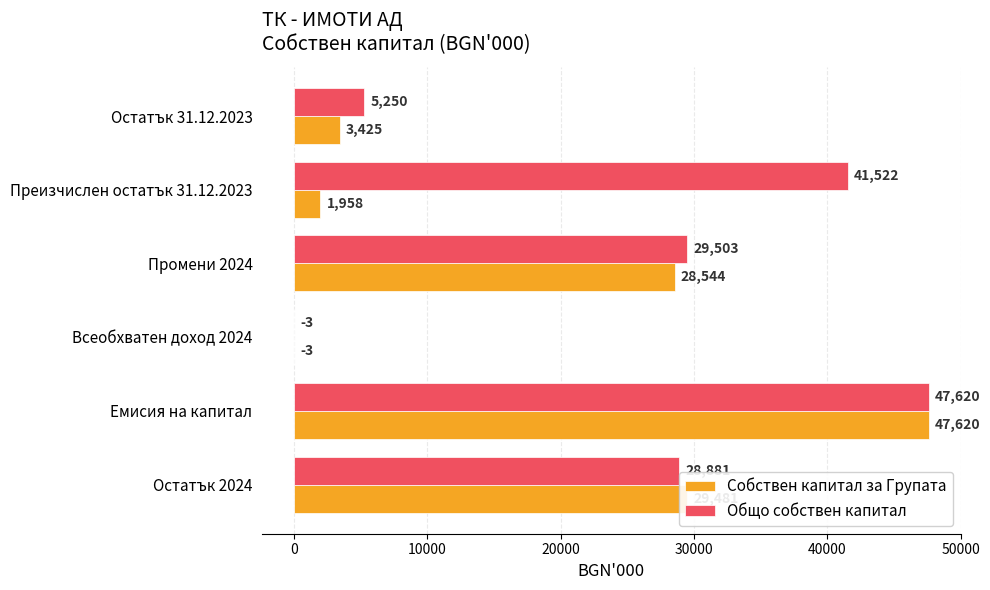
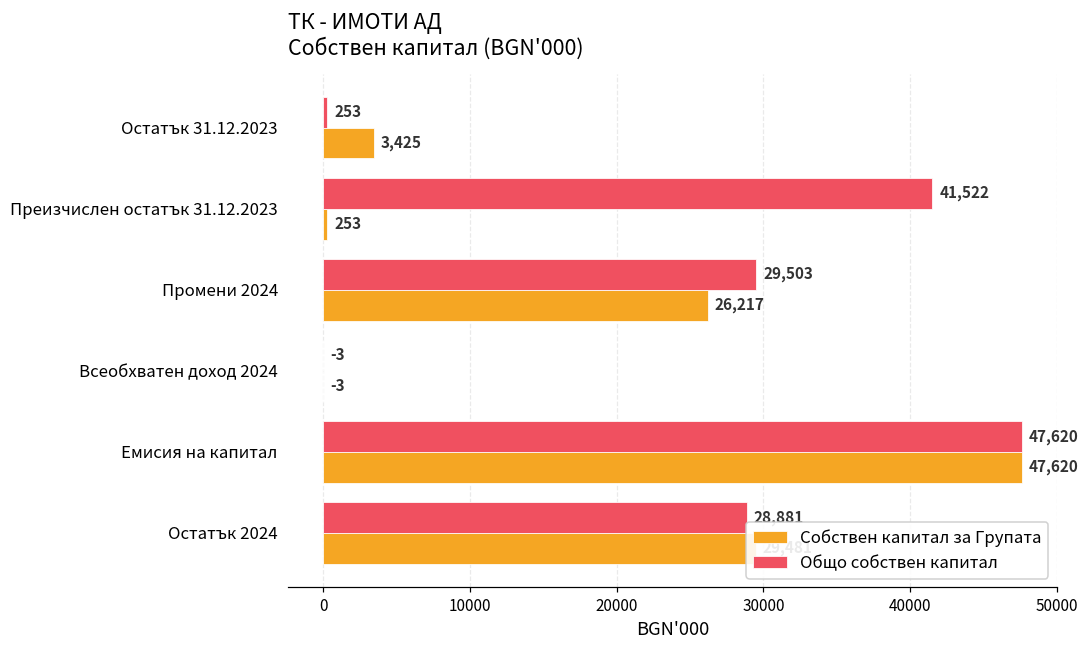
  {
    "Собствен капитал за Групата": {
      "Остатък 31.12.2023": "3,425",
-     "Преизчислен остатък 31.12.2023": "1,958",
-     "Промени 2024": "28,544",
+     "Преизчислен остатък 31.12.2023": "253",
+     "Промени 2024": "26,217",
      "Всеобхватен доход 2024": "-3",
      "Емисия на капитал": "47,620"
    },
    "Общо собствен капитал": {
-     "Остатък 31.12.2023": "5,250",
+     "Остатък 31.12.2023": "253",
      "Преизчислен остатък 31.12.2023": "41,522",
      "Промени 2024": "29,503",
      "Всеобхватен доход 2024": "-3",
      "Емисия на капитал": "47,620"
    }
  }
